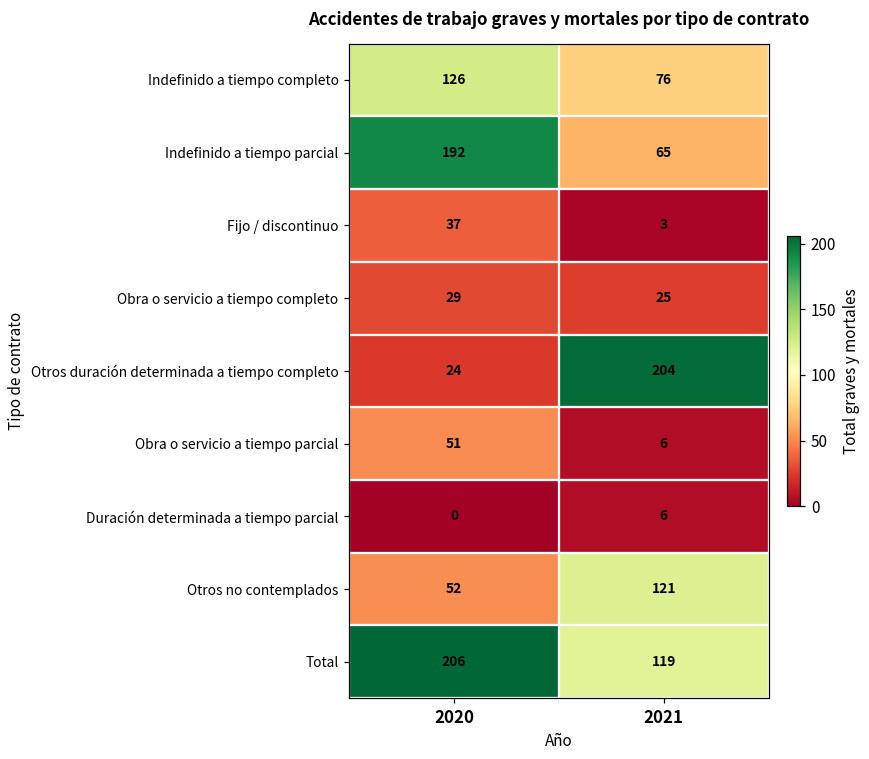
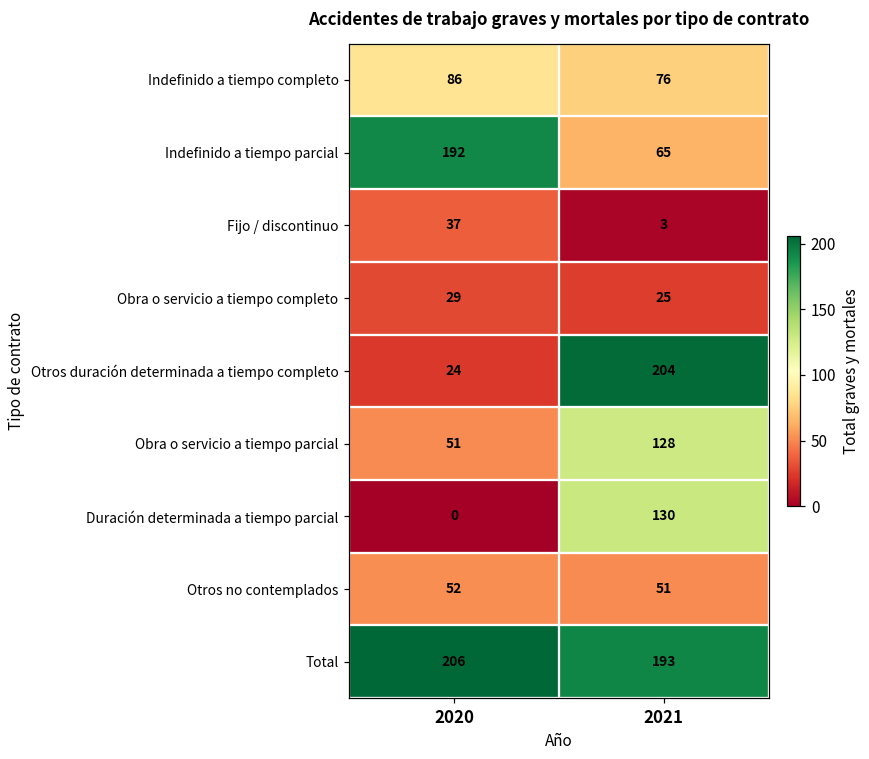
  {
    "Indefinido a tiempo completo": {
-     "2020": 126,
+     "2020": 86,
      "2021": 76
    },
    "Indefinido a tiempo parcial": {
      "2020": 192,
      "2021": 65
    },
    "Fijo / discontinuo": {
      "2020": 37,
      "2021": 3
    },
    "Obra o servicio a tiempo completo": {
      "2020": 29,
      "2021": 25
    },
    "Otros duración determinada a tiempo completo": {
      "2020": 24,
      "2021": 204
    },
    "Obra o servicio a tiempo parcial": {
      "2020": 51,
-     "2021": 6
+     "2021": 128
    },
    "Duración determinada a tiempo parcial": {
      "2020": 0,
-     "2021": 6
+     "2021": 130
    },
    "Otros no contemplados": {
      "2020": 52,
-     "2021": 121
+     "2021": 51
    },
    "Total": {
      "2020": 206,
-     "2021": 119
+     "2021": 193
    }
  }
